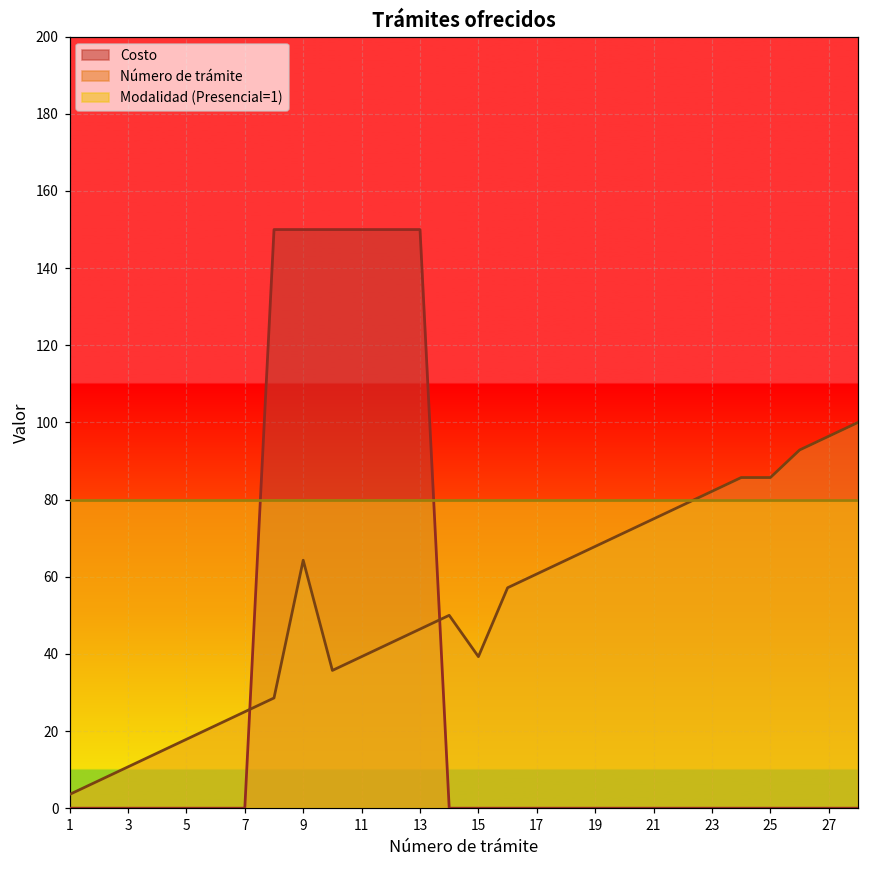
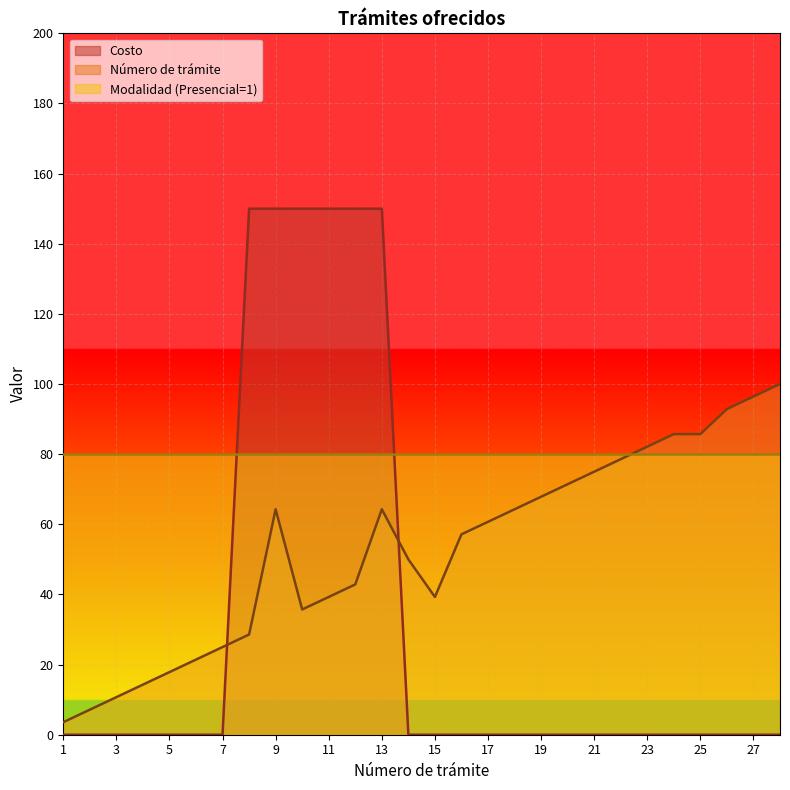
  {
    "Costo": {
      "1": 0,
      "3": 0,
      "5": 0,
      "7": 0,
      "9": 150,
      "11": 150,
      "13": 150,
      "15": 0,
      "17": 0,
      "19": 0,
      "21": 0,
      "23": 0,
      "25": 0,
      "27": 0
    },
    "Número de trámite": {
      "1": 4,
      "3": 11,
      "5": 18,
      "7": 25,
      "9": 64,
      "11": 39,
-     "13": 46,
+     "13": 64,
      "15": 39,
      "17": 61,
      "19": 68,
      "21": 75,
      "23": 82,
      "25": 86,
      "27": 96
    },
    "Modalidad (Presencial=1)": {
      "1": 80,
      "3": 80,
      "5": 80,
      "7": 80,
      "9": 80,
      "11": 80,
      "13": 80,
      "15": 80,
      "17": 80,
      "19": 80,
      "21": 80,
      "23": 80,
      "25": 80,
      "27": 80
    }
  }
